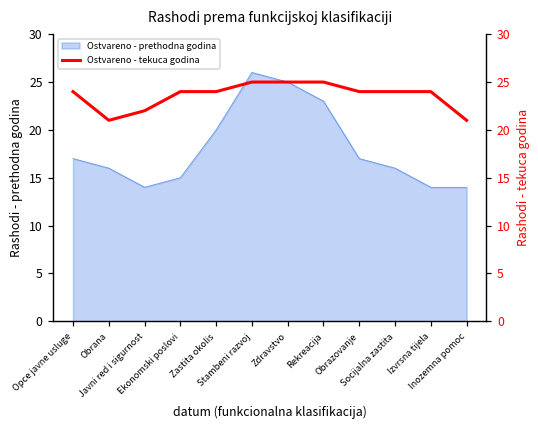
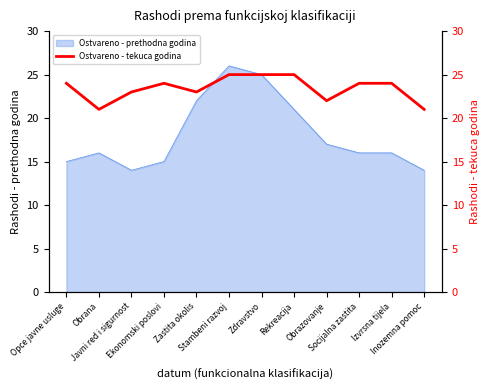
  {
    "Ostvareno - prethodna godina": {
-     "Opce javne usluge": 17,
+     "Opce javne usluge": 15,
      "Obrana": 16,
      "Javni red i sigurnost": 14,
      "Ekonomski poslovi": 15,
-     "Zastita okolis": 20,
+     "Zastita okolis": 22,
      "Stambeni razvoj": 26,
      "Zdravstvo": 25,
-     "Rekreacija": 23,
+     "Rekreacija": 21,
      "Obrazovanje": 17,
      "Socijalna zastita": 16,
-     "Izvrsna tijela": 14,
+     "Izvrsna tijela": 16,
      "Inozemna pomoc": 14
    },
    "Ostvareno - tekuca godina": {
      "Opce javne usluge": 24,
      "Obrana": 21,
-     "Javni red i sigurnost": 22,
+     "Javni red i sigurnost": 23,
      "Ekonomski poslovi": 24,
-     "Zastita okolis": 24,
+     "Zastita okolis": 23,
      "Stambeni razvoj": 25,
      "Zdravstvo": 25,
      "Rekreacija": 25,
-     "Obrazovanje": 24,
+     "Obrazovanje": 22,
      "Socijalna zastita": 24,
      "Izvrsna tijela": 24,
      "Inozemna pomoc": 21
    }
  }
